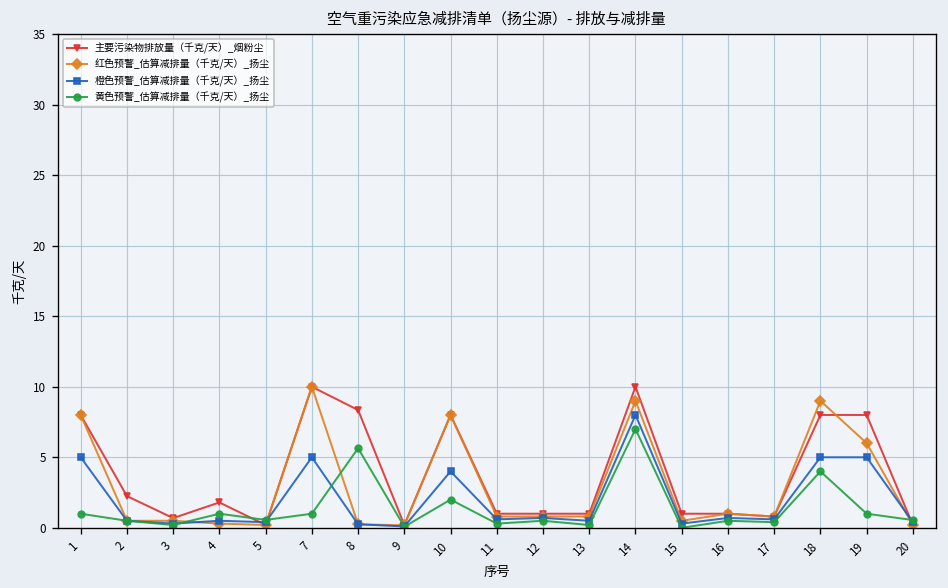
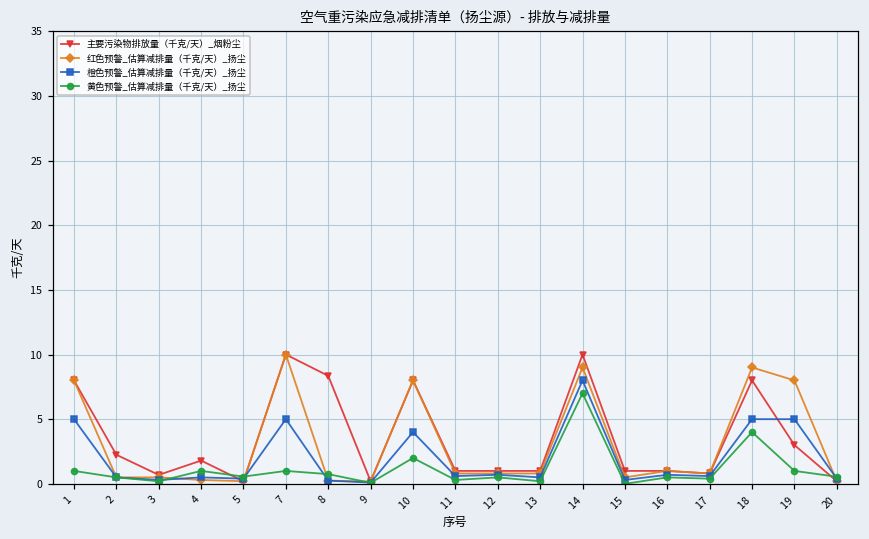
  {
    "主要污染物排放量（千克/天）_烟粉尘": {
      "2": 2.3,
      "4": 2,
      "8": 8.4,
      "14": 10,
      "15": 1,
      "18": 8,
-     "19": 8
+     "19": 3
    },
    "红色预警_估算减排量（千克/天）_扬尘": {
      "14": 9,
      "18": 9,
-     "19": 6
+     "19": 8
    },
    "橙色预警_估算减排量（千克/天）_扬尘": {
      "1": 5.0,
      "7": 5.0,
      "10": 4.0,
      "13": 0.5,
      "14": 8.0,
      "18": 5.0,
      "19": 5.0
    },
    "黄色预警_估算减排量（千克/天）_扬尘": {
      "1": 1.0,
      "4": 1.0,
      "7": 1.0,
-     "8": 5.6,
+     "8": 0.8,
      "10": 2.0,
      "11": 0.3,
      "13": 0.2,
      "14": 7.0,
      "15": 0.0,
      "18": 4.0,
      "19": 1.0
    }
  }
